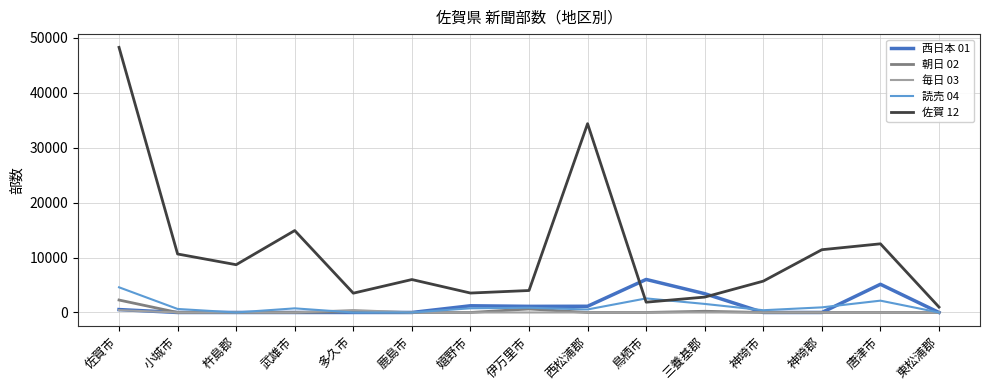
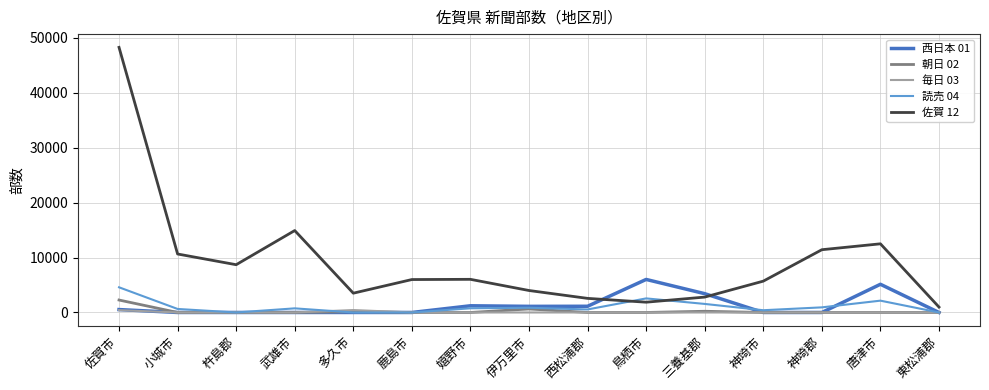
  {
    "佐賀 12": {
      "佐賀市": 48000,
      "小城市": 11000,
      "杵島郡": 9000,
      "武雄市": 15000,
      "多久市": 4000,
      "鹿島市": 6000,
-     "嬉野市": 4000,
+     "嬉野市": 6000,
      "伊万里市": 4000,
-     "西松浦郡": 34000,
+     "西松浦郡": 3000,
      "鳥栖市": 2000,
      "三養基郡": 3000,
      "神埼市": 6000,
      "神埼郡": 11000,
      "唐津市": 12000,
      "東松浦郡": 1000
    }
  }
